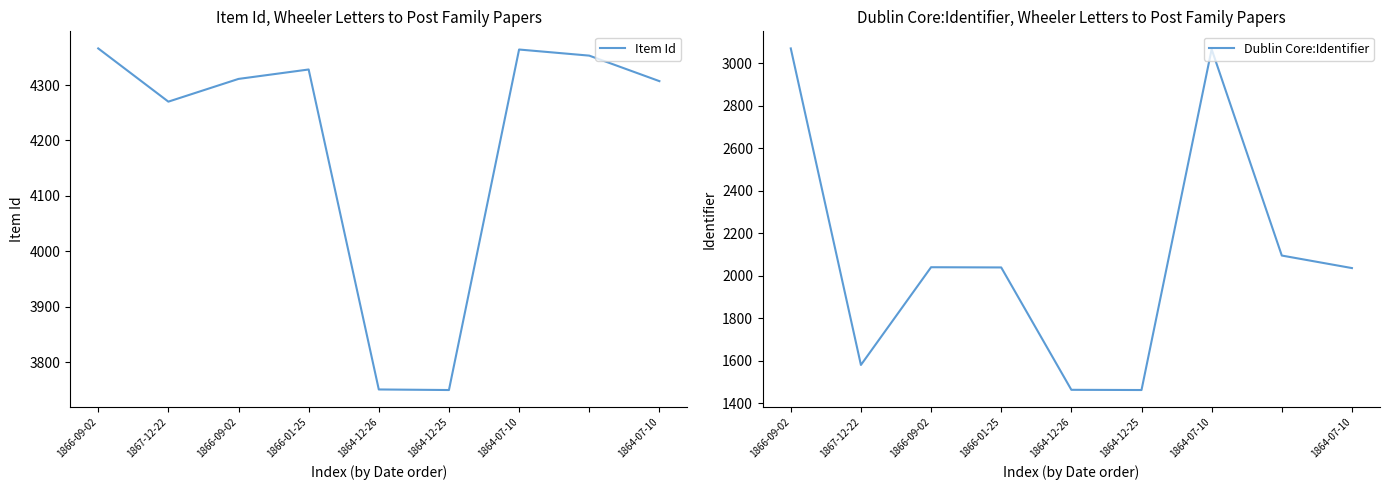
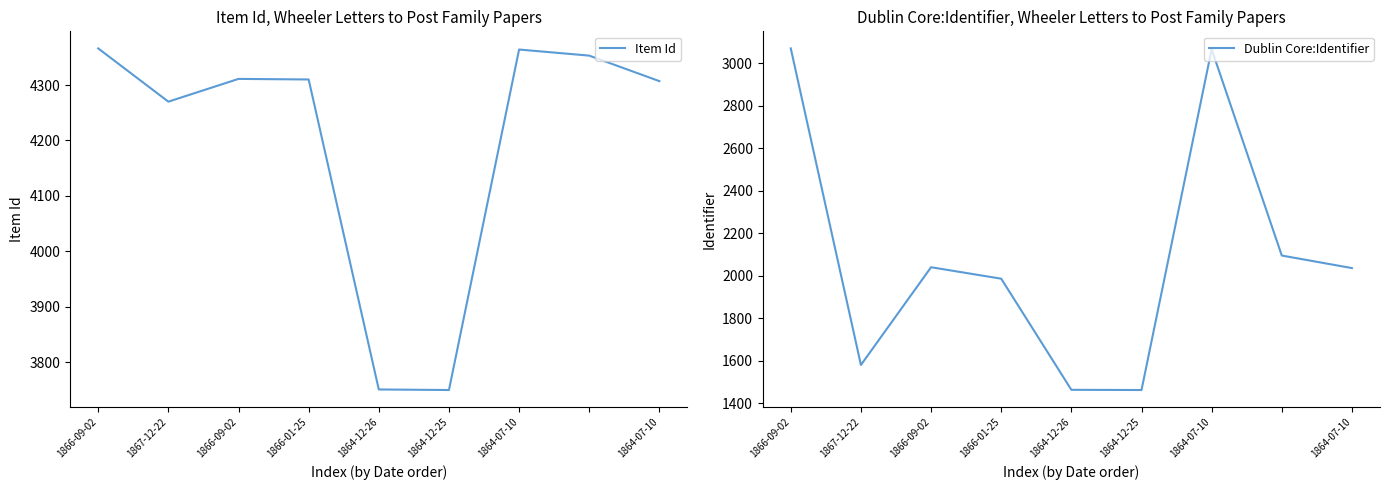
  {
    "Item Id, Wheeler Letters to Post Family Papers": {
      "1867-12-22": 4270,
-     "1866-01-25": 4330,
+     "1866-01-25": 4310,
      "1864-12-26": 3750,
      "1864-12-25": 3750
    },
    "Dublin Core:Identifier, Wheeler Letters to Post Family Papers": {
      "1867-12-22": 1580,
-     "1866-01-25": 2040,
+     "1866-01-25": 1990,
      "1864-12-26": 1460,
      "1864-12-25": 1460
    }
  }
